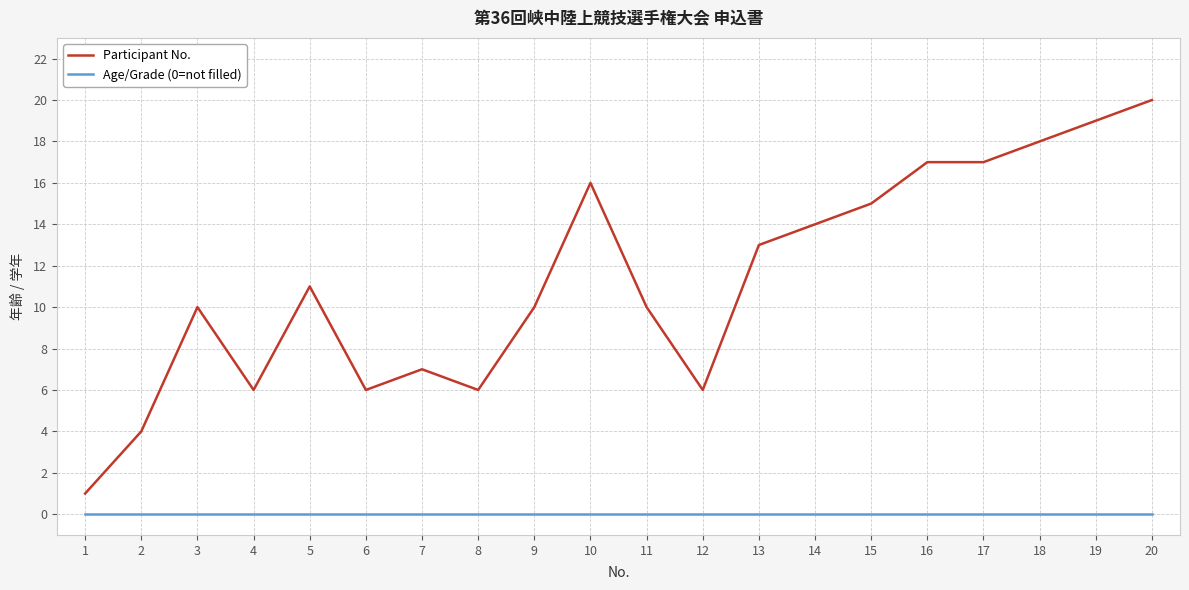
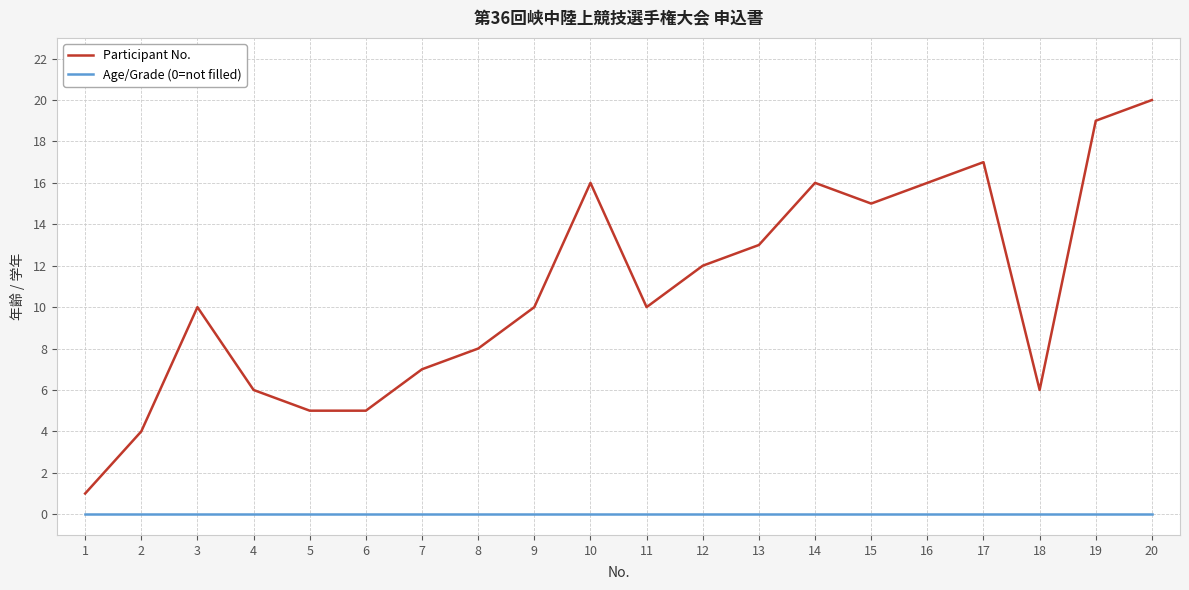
  {
    "Participant No.": {
      "1": 1,
      "2": 4,
      "3": 10,
      "4": 6,
-     "5": 11,
-     "6": 6,
+     "5": 5,
+     "6": 5,
      "7": 7,
-     "8": 6,
+     "8": 8,
      "9": 10,
      "10": 16,
      "11": 10,
-     "12": 6,
+     "12": 12,
      "13": 13,
-     "14": 14,
+     "14": 16,
      "15": 15,
-     "16": 17,
+     "16": 16,
      "17": 17,
-     "18": 18,
+     "18": 6,
      "19": 19,
      "20": 20
    },
    "Age/Grade (0=not filled)": {
      "1": 0,
      "2": 0,
      "3": 0,
      "4": 0,
      "5": 0,
      "6": 0,
      "7": 0,
      "8": 0,
      "9": 0,
      "10": 0,
      "11": 0,
      "12": 0,
      "13": 0,
      "14": 0,
      "15": 0,
      "16": 0,
      "17": 0,
      "18": 0,
      "19": 0,
      "20": 0
    }
  }
